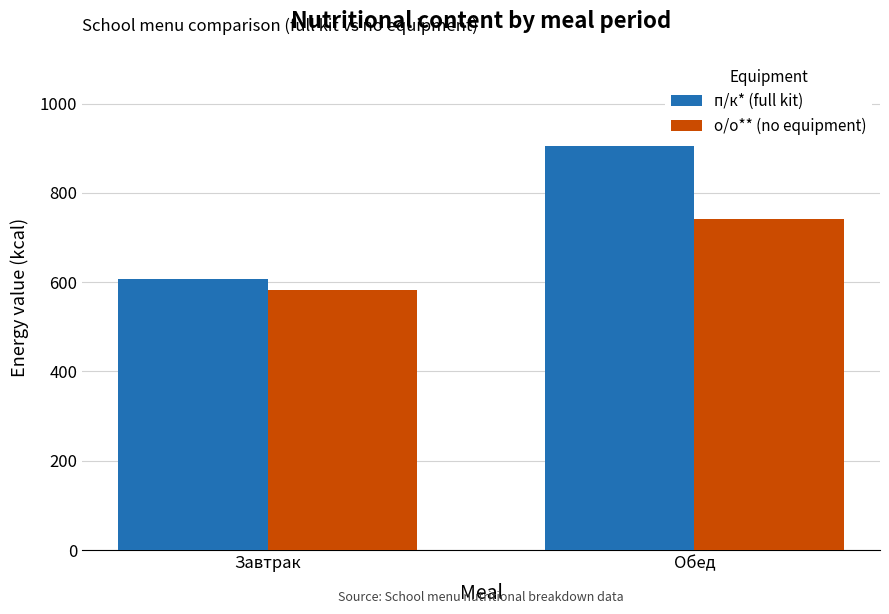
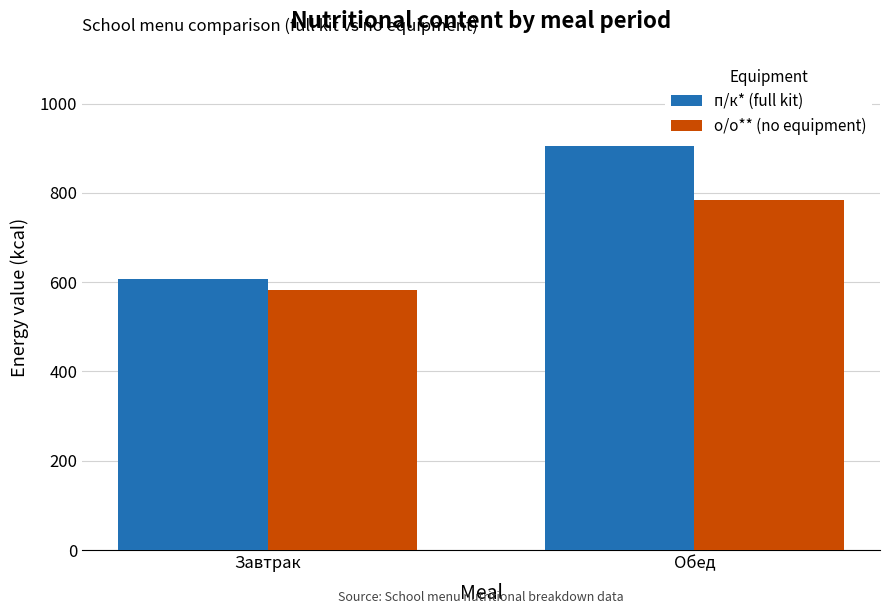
  {
    "п/к* (full kit)": {
      "Завтрак": 610,
      "Обед": 910
    },
    "о/о** (no equipment)": {
      "Завтрак": 580,
-     "Обед": 740
+     "Обед": 790
    }
  }
